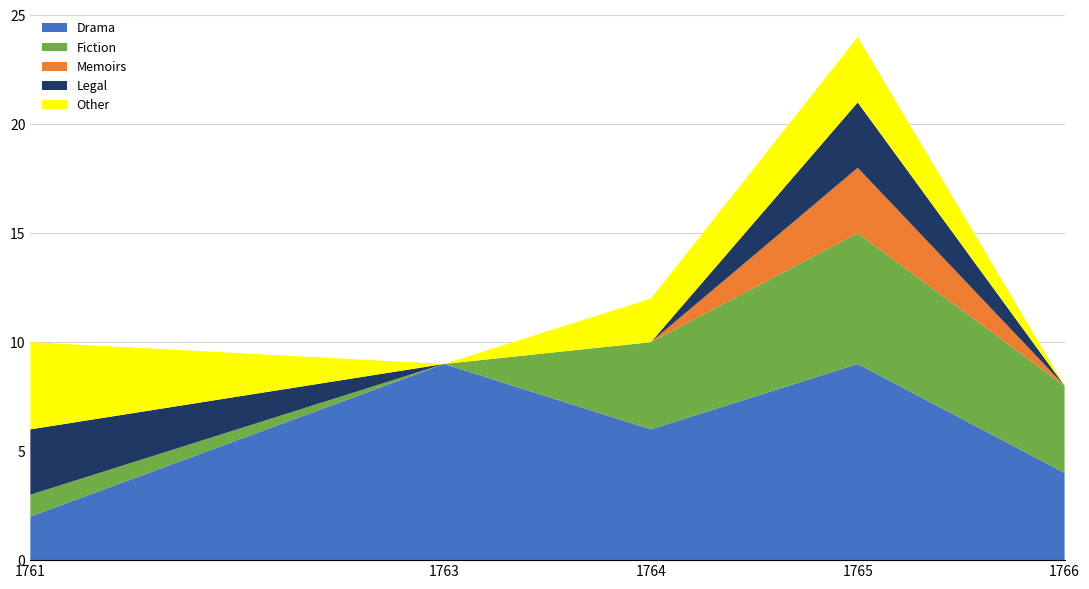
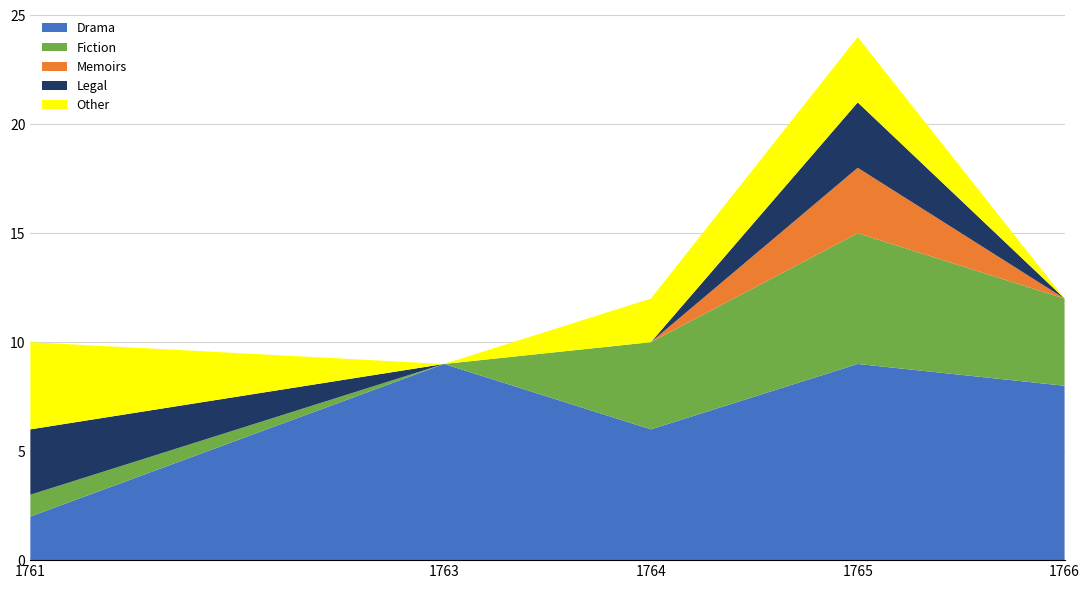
  {
    "Drama": {
-     "1766": 4
+     "1766": 8
    },
    "Other": {
      "1761": 4,
      "1764": 2,
      "1765": 3
    }
  }
